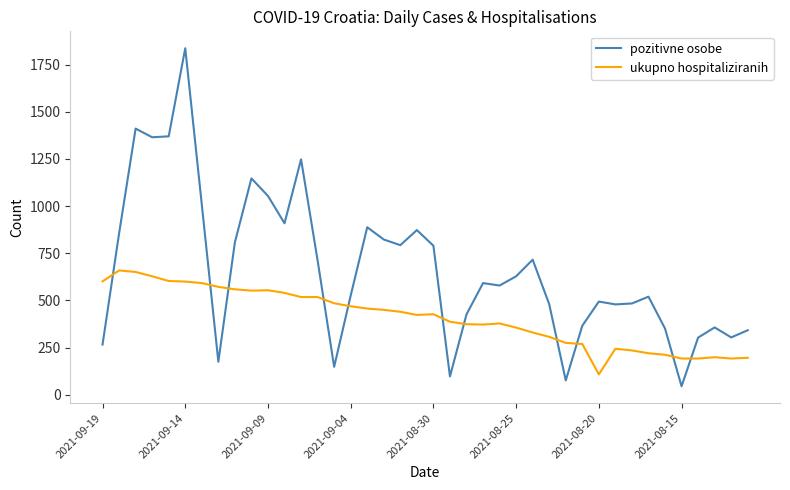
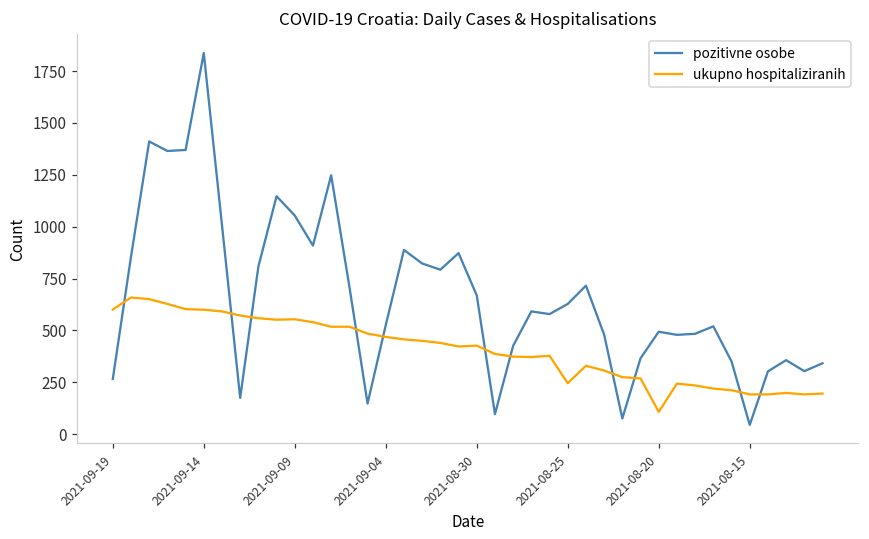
  {
    "pozitivne osobe": {
      "2021-09-19": 270,
      "2021-09-14": 1840,
      "2021-09-09": 1050,
      "2021-09-04": 530,
-     "2021-08-30": 790,
+     "2021-08-30": 670,
      "2021-08-25": 630,
      "2021-08-20": 490,
      "2021-08-15": 50
    },
    "ukupno hospitaliziranih": {
      "2021-09-19": 600,
      "2021-09-14": 600,
      "2021-09-09": 550,
      "2021-09-04": 470,
      "2021-08-30": 430,
-     "2021-08-25": 360,
+     "2021-08-25": 250,
      "2021-08-20": 110,
      "2021-08-15": 190
    }
  }
